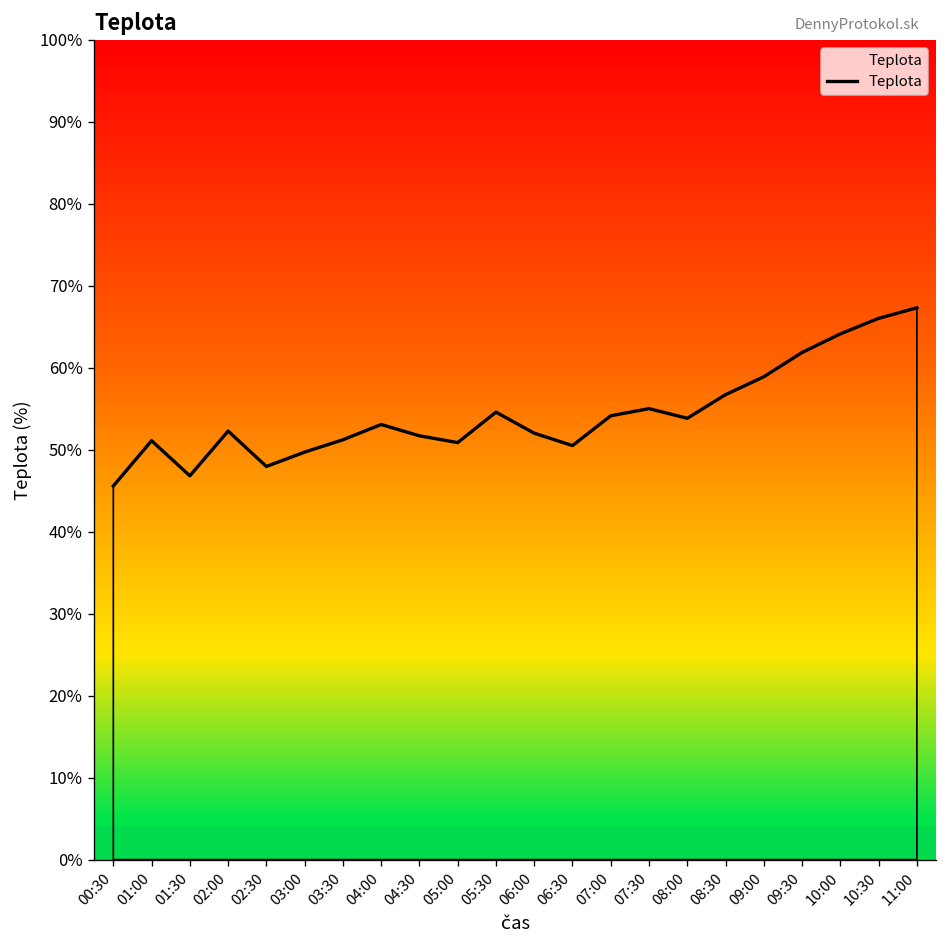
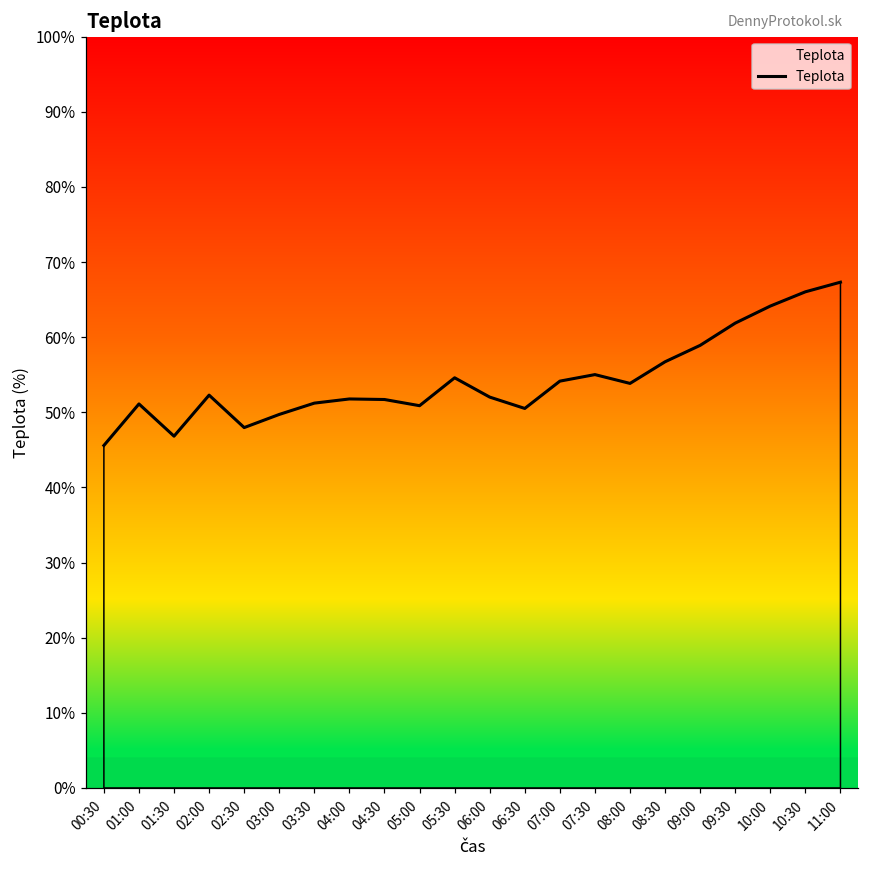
  {
    "00:30": "46%",
    "01:00": "51%",
    "01:30": "47%",
    "02:00": "52%",
    "02:30": "48%",
    "03:00": "50%",
    "03:30": "51%",
-   "04:00": "53%",
+   "04:00": "52%",
    "04:30": "52%",
    "05:00": "51%",
    "05:30": "55%",
    "06:00": "52%",
    "06:30": "51%",
    "07:00": "54%",
    "07:30": "55%",
    "08:00": "54%",
    "08:30": "57%",
    "09:00": "59%",
    "09:30": "62%",
    "10:00": "64%",
    "10:30": "66%",
    "11:00": "67%"
  }
